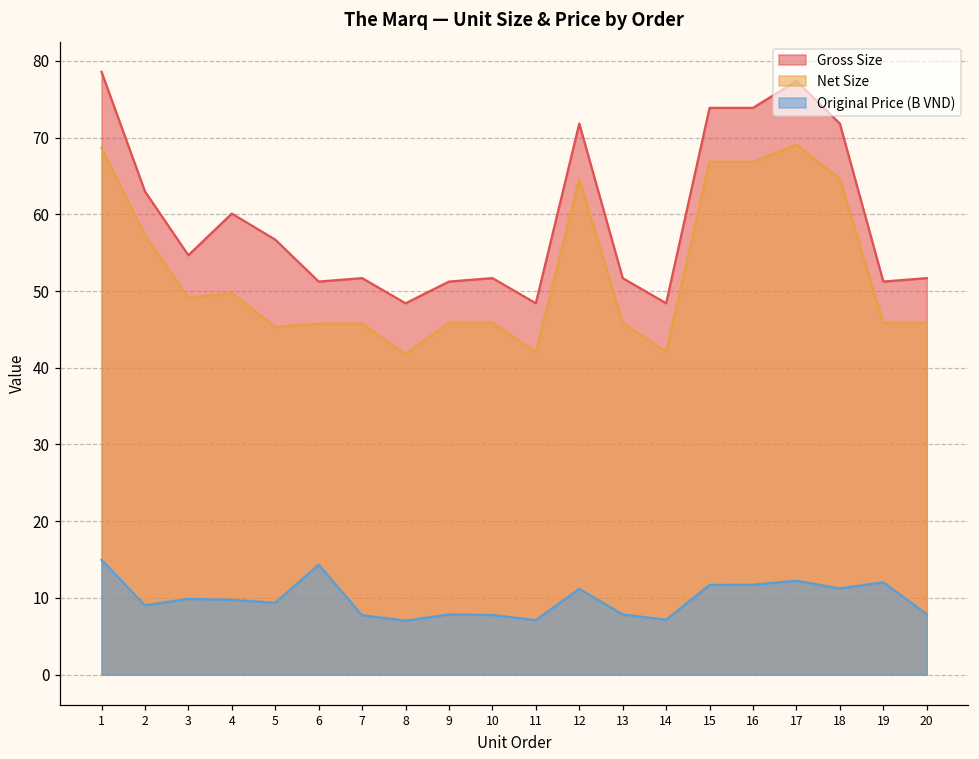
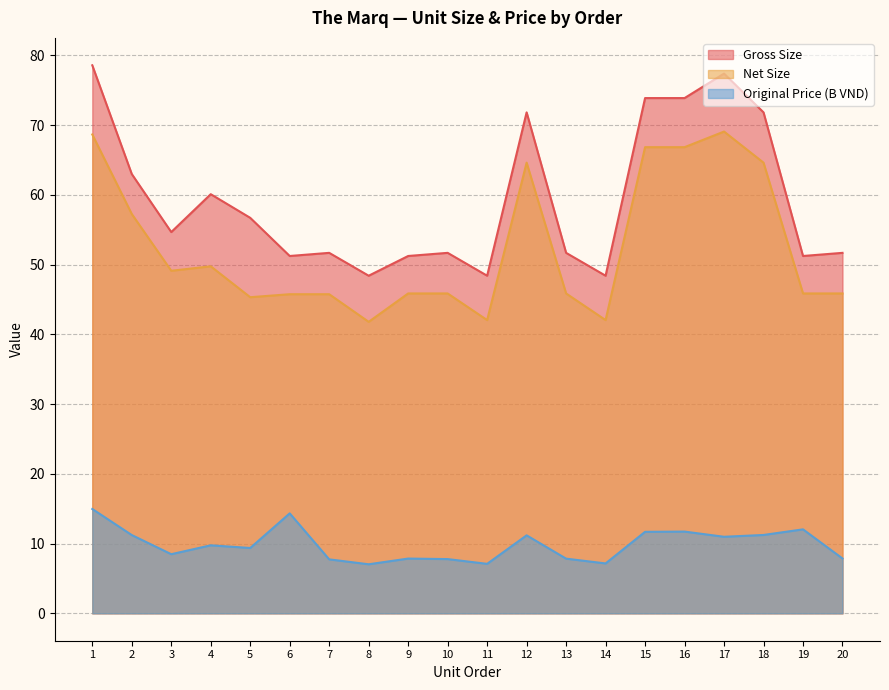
  {
    "Gross Size": {
      "1": 79,
      "2": 63,
      "3": 55,
      "4": 60,
      "5": 57,
      "6": 51,
      "7": 52,
      "8": 48,
      "9": 51,
      "10": 52,
      "11": 48,
      "12": 72,
      "13": 52,
      "14": 48,
      "15": 74,
      "16": 74,
      "18": 72,
      "19": 51,
      "20": 52
    },
    "Net Size": {
      "1": 69,
      "2": 57,
      "3": 49,
      "4": 50,
      "5": 45,
      "6": 46,
      "7": 46,
      "8": 42,
      "9": 46,
      "10": 46,
      "11": 42,
      "12": 65,
      "13": 46,
      "14": 42,
      "15": 67,
      "16": 67,
      "17": 69,
      "18": 65,
      "19": 46,
      "20": 46
    },
    "Original Price (B VND)": {
      "1": 15,
-     "2": 9,
-     "3": 10,
+     "2": 11,
+     "3": 8,
      "4": 10,
      "5": 9,
      "6": 14,
      "7": 8,
      "8": 7,
      "9": 8,
      "10": 8,
      "11": 7,
      "12": 11,
      "13": 8,
      "14": 7,
      "15": 12,
      "16": 12,
-     "17": 12,
+     "17": 11,
      "18": 11,
      "19": 12,
      "20": 8
    }
  }
